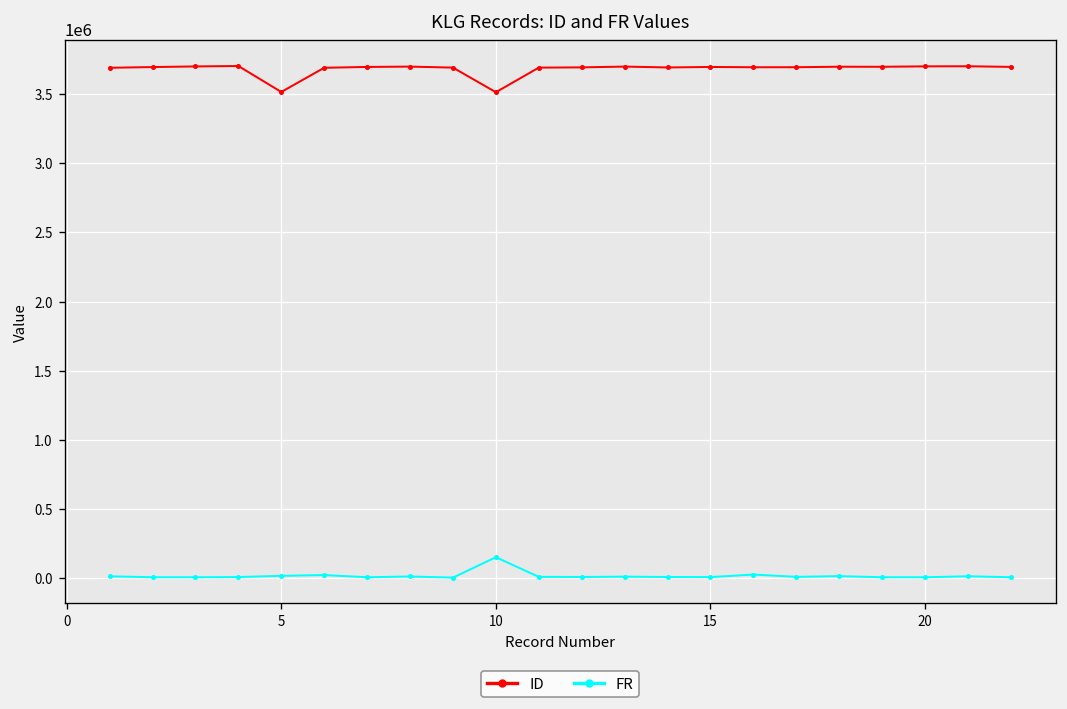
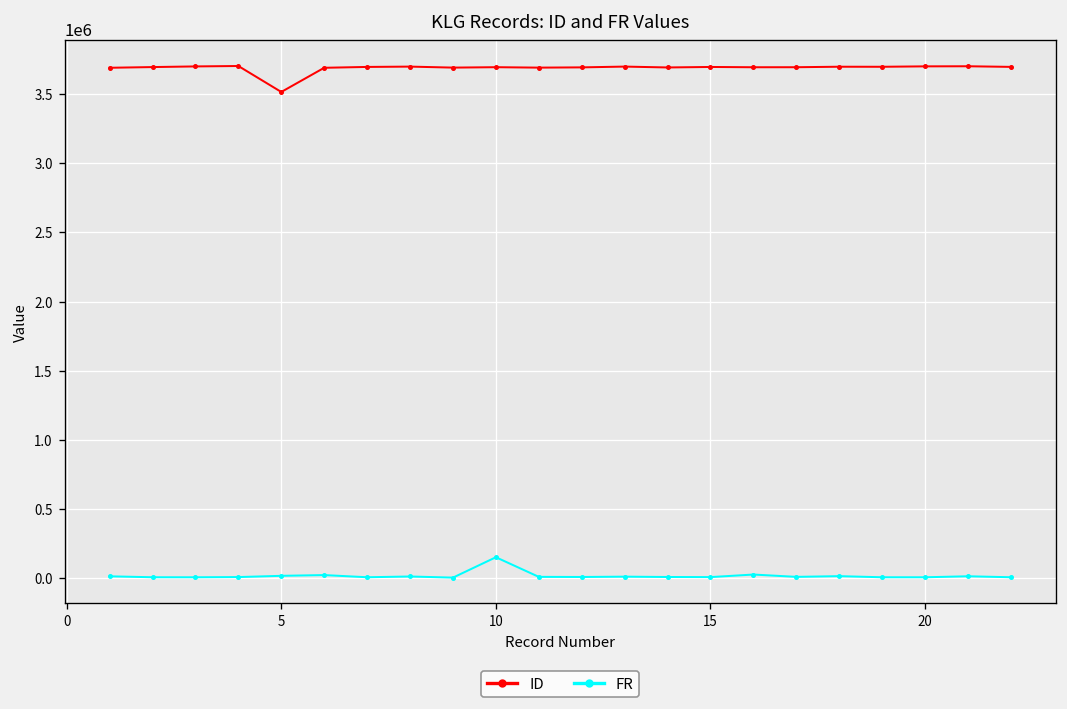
  {
    "ID": {
      "5": 3520000,
-     "10": 3510000,
+     "10": 3700000,
      "15": 3700000,
      "20": 3700000
    },
    "FR": {
      "5": 20000,
      "10": 150000,
      "15": 10000,
      "20": 10000
    }
  }
